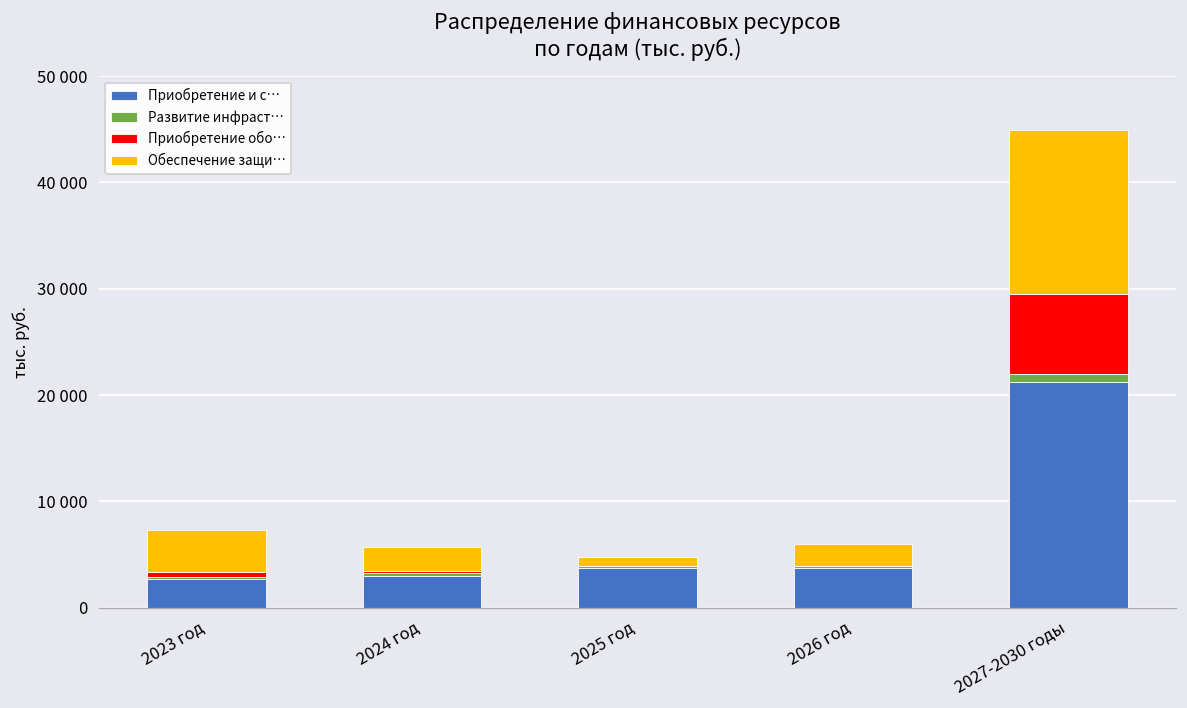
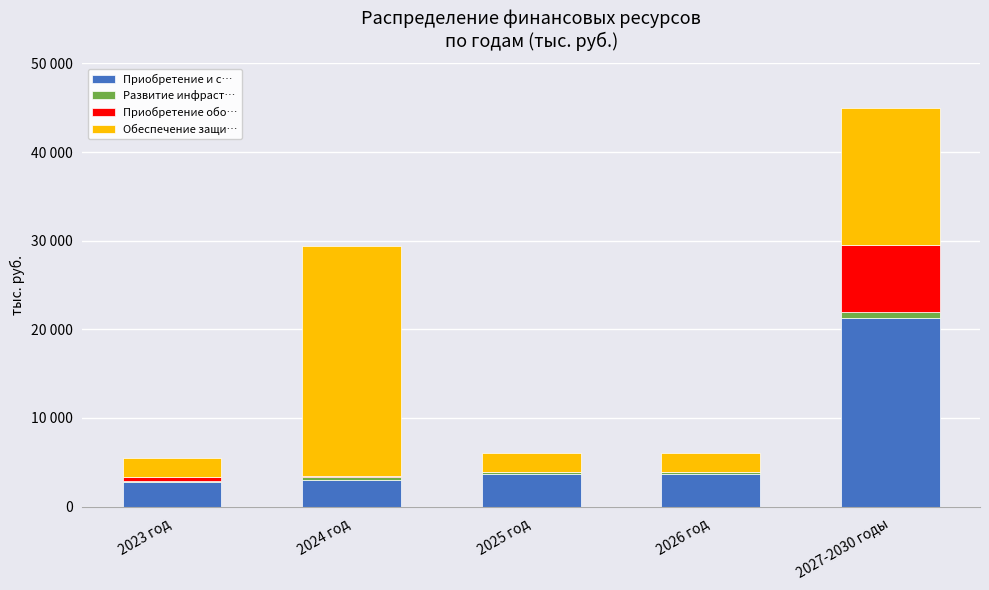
  {
    "Приобретение и с…": {
      "2023 год": 3000,
      "2024 год": 3000,
      "2025 год": 4000,
      "2026 год": 4000,
      "2027-2030 годы": 21000
    },
    "Развитие инфраст…": {
      "2024 год": 0,
      "2027-2030 годы": 1000
    },
    "Приобретение обо…": {
      "2023 год": 0,
      "2025 год": 0,
      "2026 год": 0,
      "2027-2030 годы": 8000
    },
    "Обеспечение защи…": {
-     "2023 год": 4000,
-     "2024 год": 2000,
-     "2025 год": 1000,
+     "2023 год": 2000,
+     "2024 год": 26000,
+     "2025 год": 2000,
      "2026 год": 2000,
      "2027-2030 годы": 15000
    }
  }
